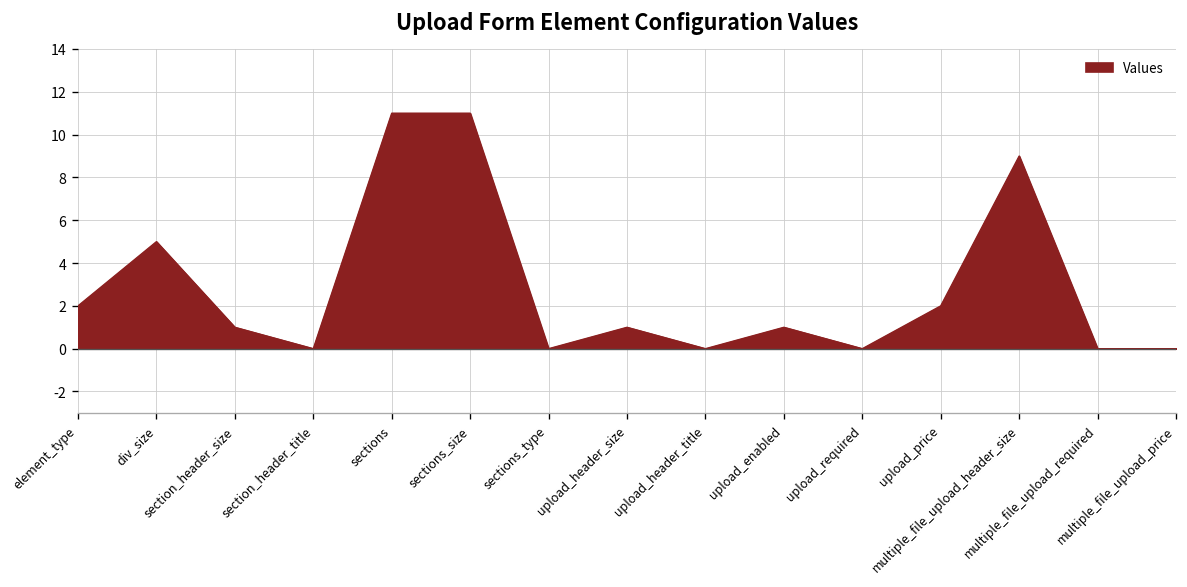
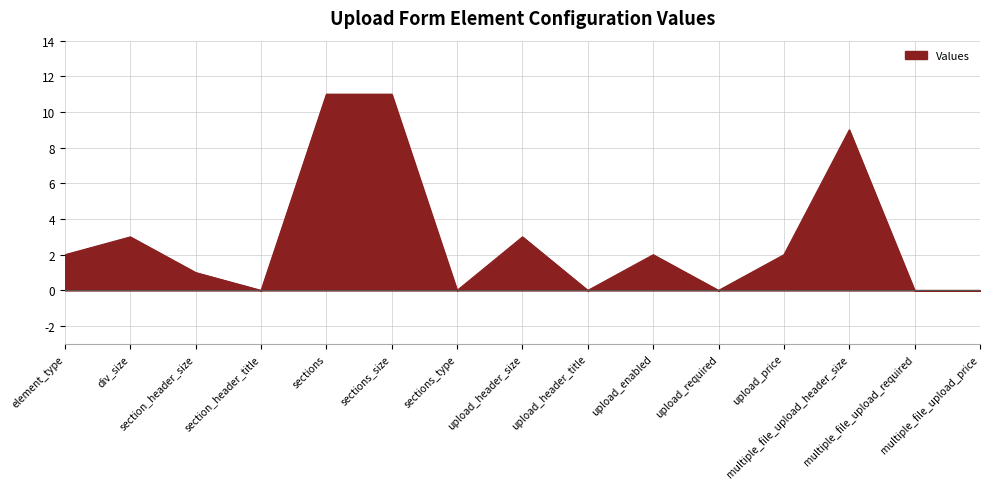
  {
    "element_type": 2,
-   "div_size": 5,
+   "div_size": 3,
    "section_header_size": 1,
    "section_header_title": 0,
    "sections": 11,
    "sections_size": 11,
    "sections_type": 0,
-   "upload_header_size": 1,
+   "upload_header_size": 3,
    "upload_header_title": 0,
-   "upload_enabled": 1,
+   "upload_enabled": 2,
    "upload_required": 0,
    "upload_price": 2,
    "multiple_file_upload_header_size": 9,
    "multiple_file_upload_required": 0,
    "multiple_file_upload_price": 0
  }
